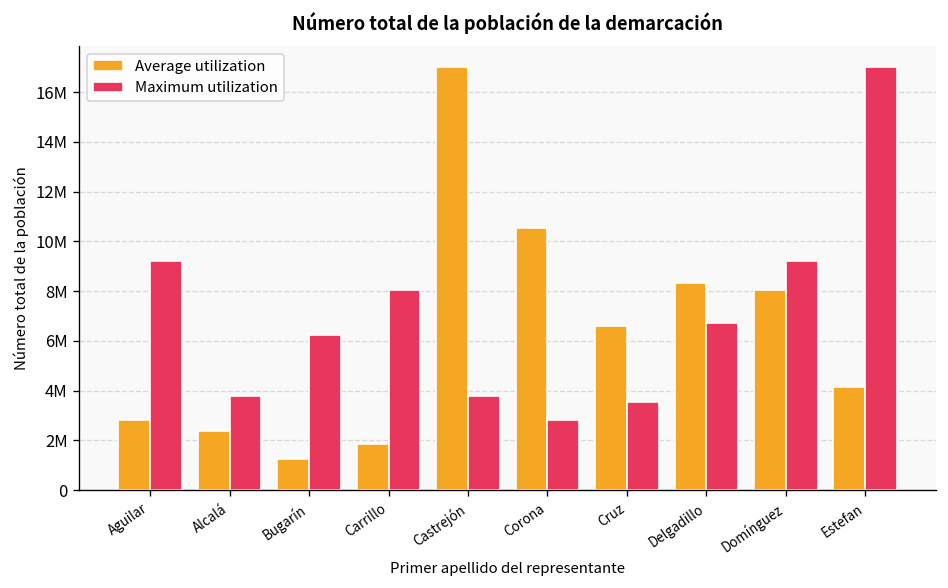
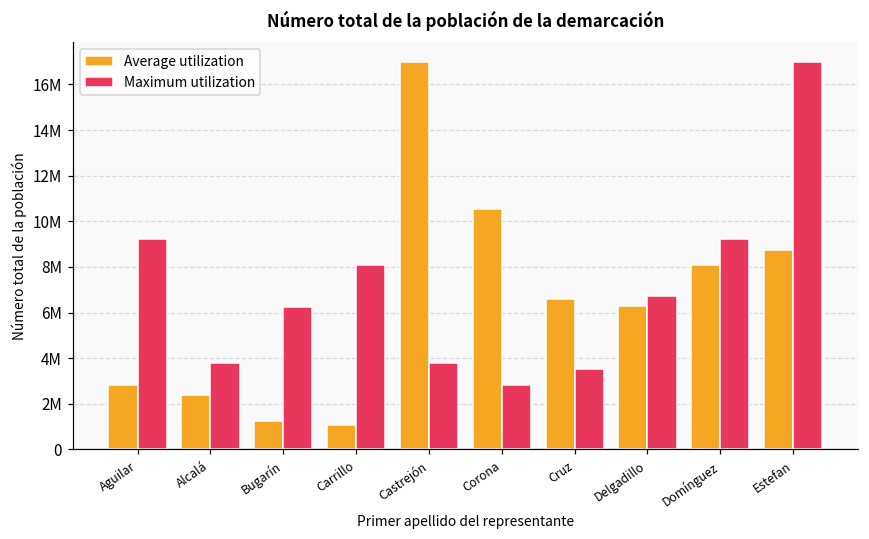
  {
    "Average utilization": {
      "Aguilar": 2800000,
      "Alcalá": 2400000,
      "Bugarín": 1200000,
-     "Carrillo": 1900000,
+     "Carrillo": 1100000,
      "Castrejón": 17000000,
      "Corona": 10600000,
      "Cruz": 6600000,
-     "Delgadillo": 8300000,
+     "Delgadillo": 6300000,
      "Domínguez": 8100000,
-     "Estefan": 4100000
+     "Estefan": 8800000
    },
    "Maximum utilization": {
      "Aguilar": 9200000,
      "Alcalá": 3800000,
      "Bugarín": 6200000,
      "Carrillo": 8100000,
      "Castrejón": 3800000,
      "Corona": 2800000,
      "Cruz": 3500000,
      "Delgadillo": 6700000,
      "Domínguez": 9200000,
      "Estefan": 17000000
    }
  }
